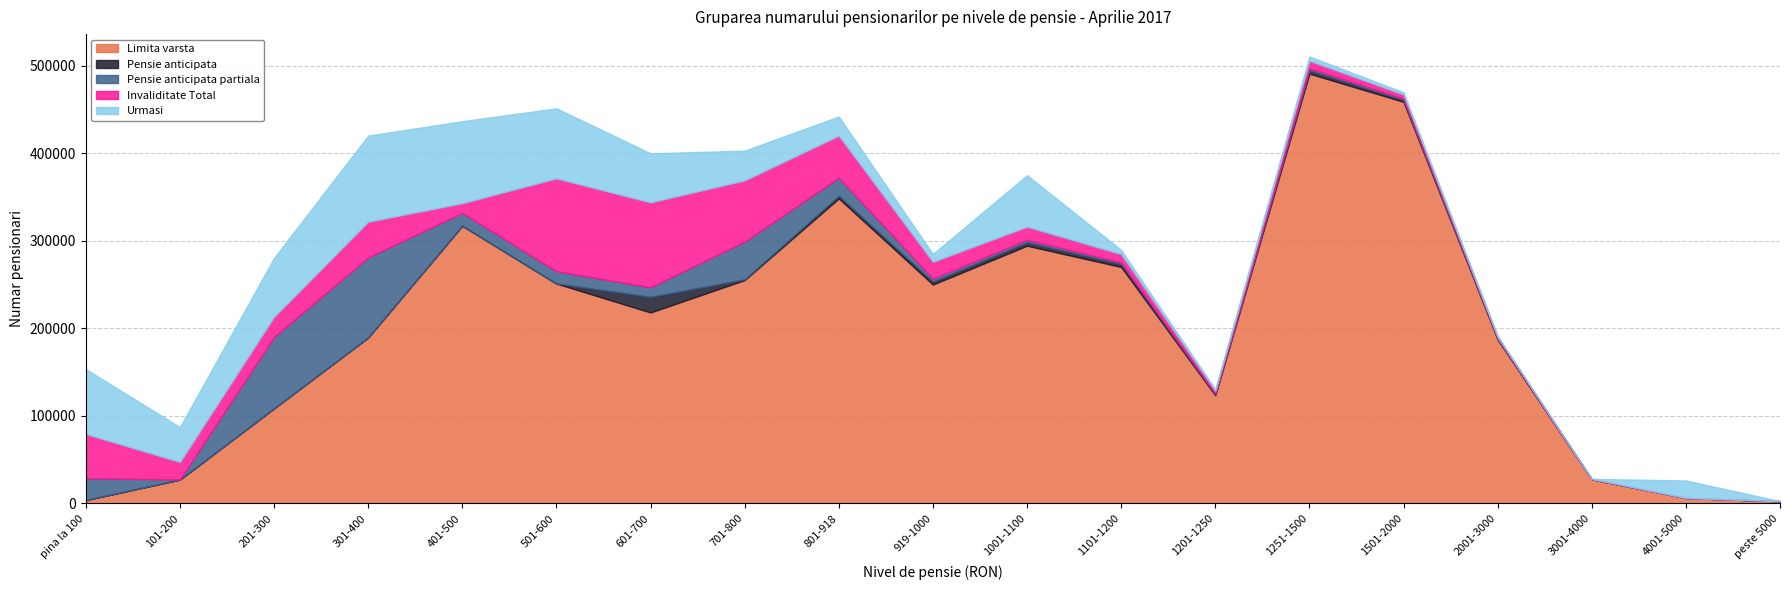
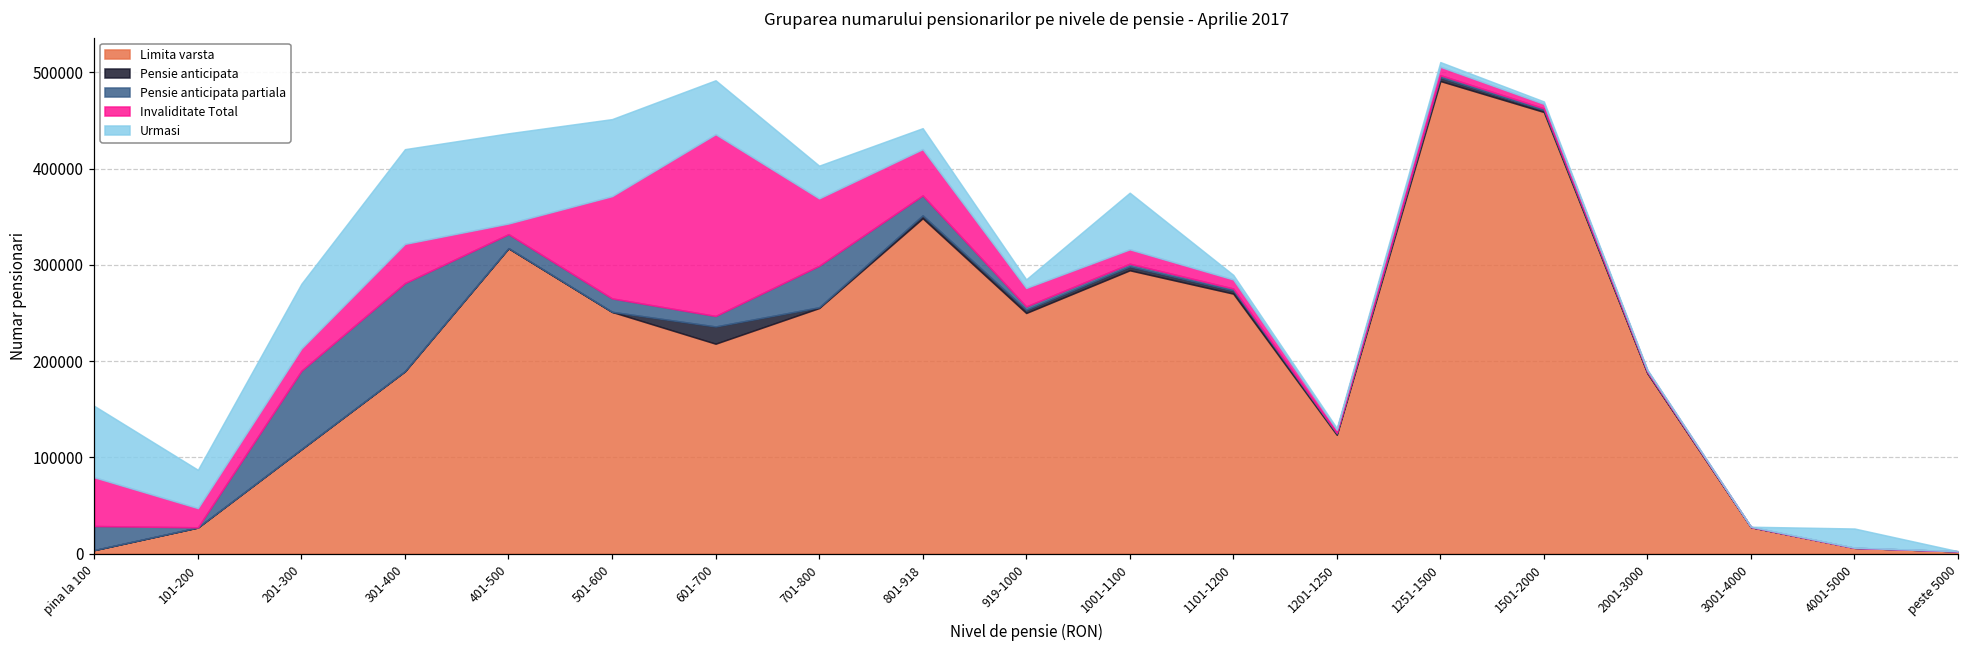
  {
    "Limita varsta": {
      "601-700": 220000,
      "801-918": 350000,
      "919-1000": 250000,
      "1001-1100": 290000,
      "1101-1200": 270000,
      "1251-1500": 490000
    },
    "Pensie anticipata": {
      "601-700": 20000,
      "801-918": 0,
      "919-1000": 0
    },
    "Pensie anticipata partiala": {
      "pina la 100": 20000,
      "201-300": 80000,
      "301-400": 90000,
      "401-500": 10000,
      "501-600": 10000,
      "601-700": 10000,
      "701-800": 40000,
      "801-918": 20000,
      "919-1000": 0
    },
    "Invaliditate Total": {
      "pina la 100": 50000,
      "101-200": 20000,
      "201-300": 20000,
      "301-400": 40000,
      "401-500": 10000,
      "501-600": 110000,
-     "601-700": 100000,
+     "601-700": 190000,
      "701-800": 70000,
      "801-918": 50000,
      "919-1000": 20000,
      "1001-1100": 10000,
      "1101-1200": 10000,
      "1251-1500": 10000
    },
    "Urmasi": {
      "pina la 100": 70000,
      "101-200": 40000,
      "201-300": 70000,
      "301-400": 100000,
      "401-500": 90000,
      "501-600": 80000,
      "601-700": 60000,
      "701-800": 30000,
      "801-918": 20000,
      "919-1000": 10000,
      "1001-1100": 60000,
      "1101-1200": 0,
      "1251-1500": 0,
      "4001-5000": 20000
    }
  }
